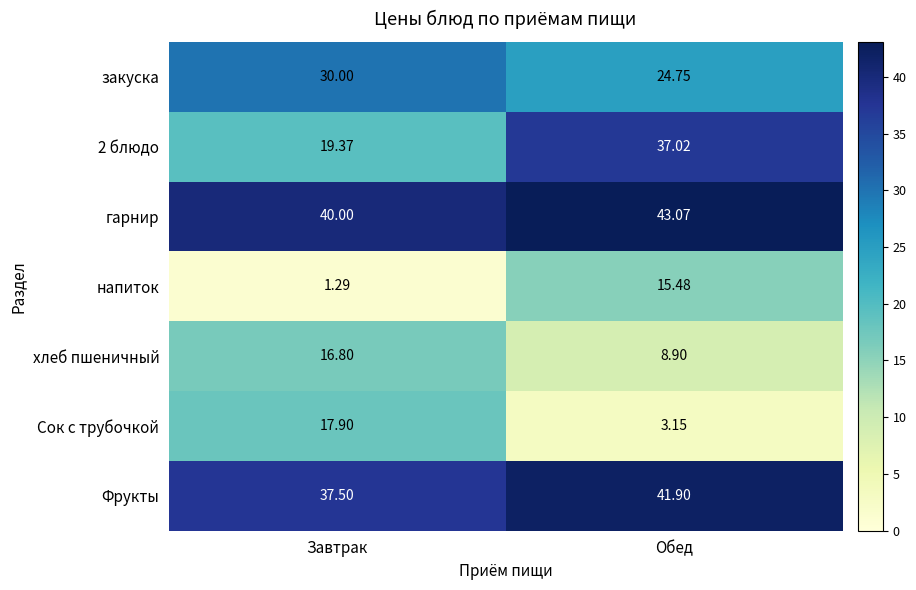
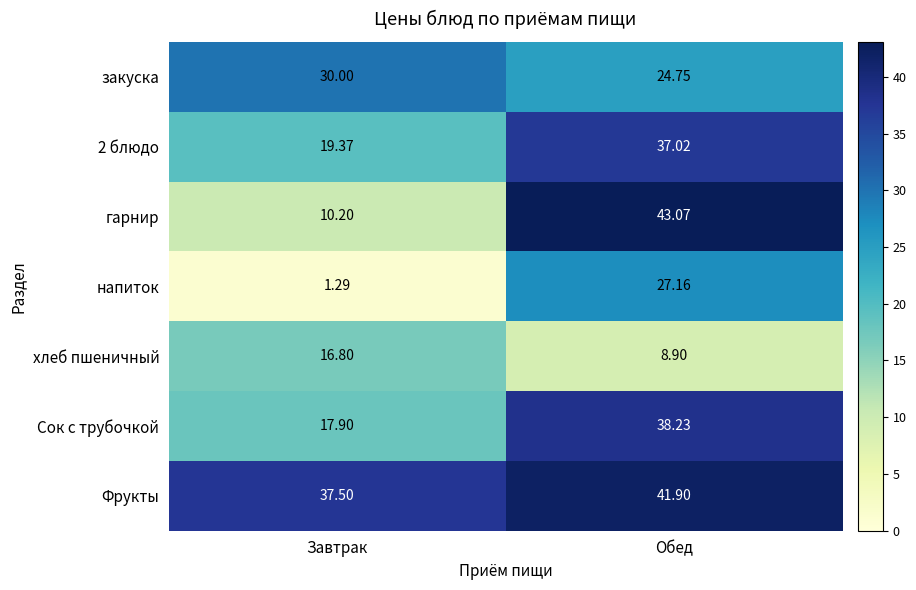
  {
    "закуска": {
      "Завтрак": 30.00,
      "Обед": 24.75
    },
    "2 блюдо": {
      "Завтрак": 19.37,
      "Обед": 37.02
    },
    "гарнир": {
-     "Завтрак": 40.00,
+     "Завтрак": 10.20,
      "Обед": 43.07
    },
    "напиток": {
      "Завтрак": 1.29,
-     "Обед": 15.48
+     "Обед": 27.16
    },
    "хлеб пшеничный": {
      "Завтрак": 16.80,
      "Обед": 8.90
    },
    "Сок с трубочкой": {
      "Завтрак": 17.90,
-     "Обед": 3.15
+     "Обед": 38.23
    },
    "Фрукты": {
      "Завтрак": 37.50,
      "Обед": 41.90
    }
  }
